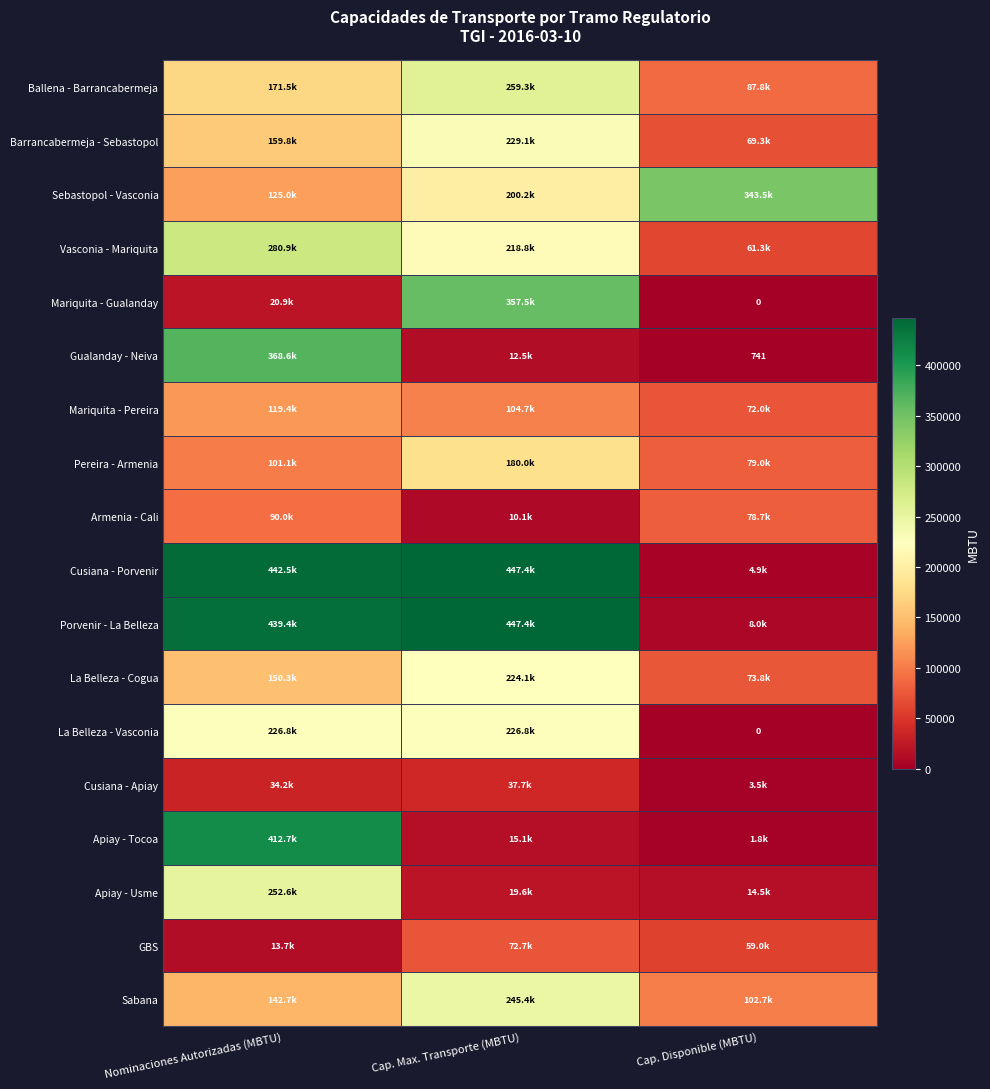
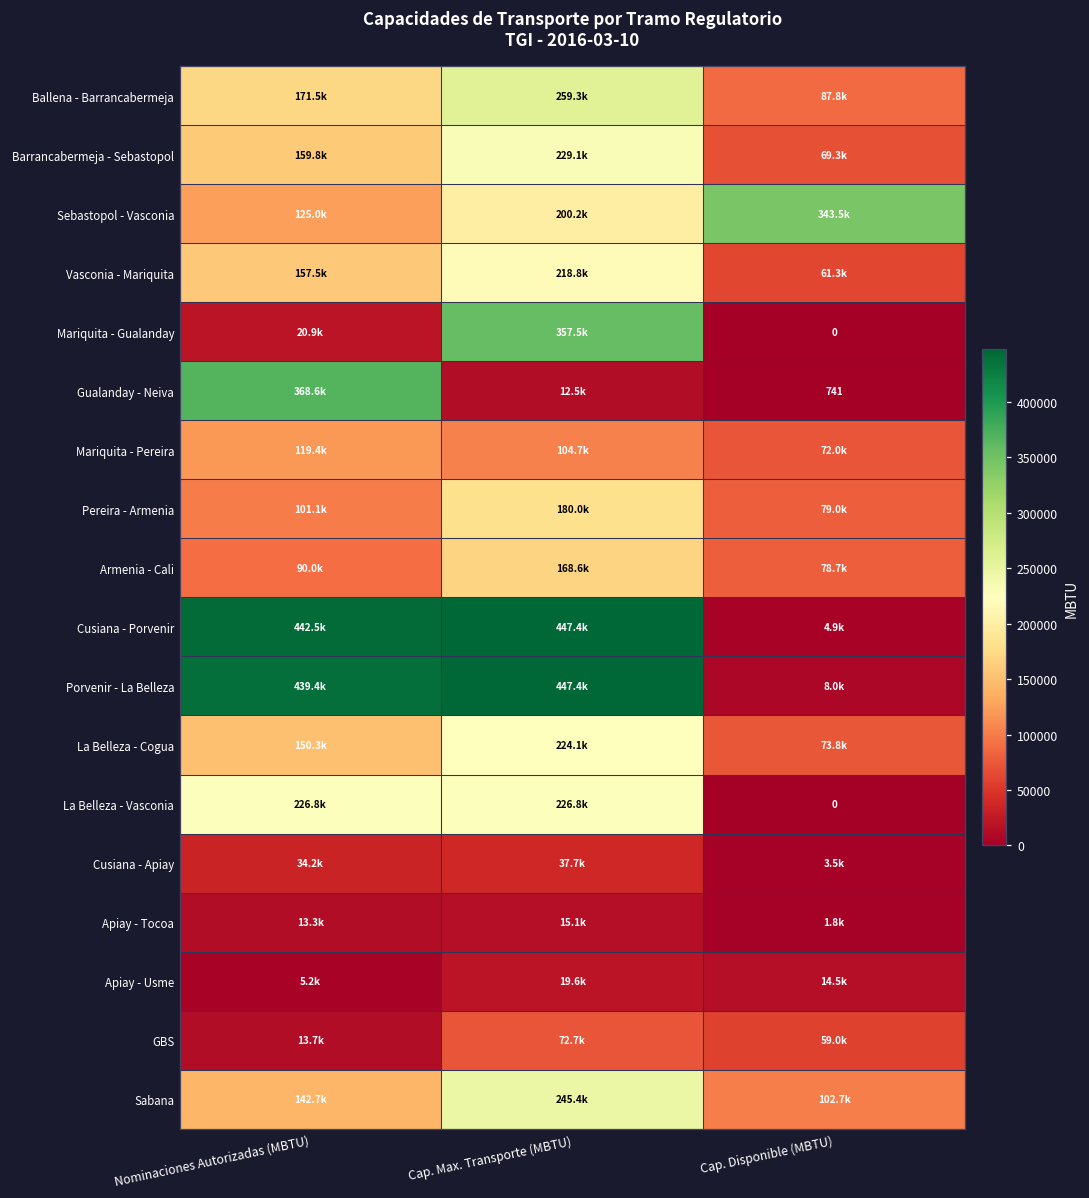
  {
    "Ballena - Barrancabermeja": {
      "Nominaciones Autorizadas (MBTU)": "171.5k",
      "Cap. Max. Transporte (MBTU)": "259.3k",
      "Cap. Disponible (MBTU)": "87.8k"
    },
    "Barrancabermeja - Sebastopol": {
      "Nominaciones Autorizadas (MBTU)": "159.8k",
      "Cap. Max. Transporte (MBTU)": "229.1k",
      "Cap. Disponible (MBTU)": "69.3k"
    },
    "Sebastopol - Vasconia": {
      "Nominaciones Autorizadas (MBTU)": "125.0k",
      "Cap. Max. Transporte (MBTU)": "200.2k",
      "Cap. Disponible (MBTU)": "343.5k"
    },
    "Vasconia - Mariquita": {
-     "Nominaciones Autorizadas (MBTU)": "280.9k",
+     "Nominaciones Autorizadas (MBTU)": "157.5k",
      "Cap. Max. Transporte (MBTU)": "218.8k",
      "Cap. Disponible (MBTU)": "61.3k"
    },
    "Mariquita - Gualanday": {
      "Nominaciones Autorizadas (MBTU)": "20.9k",
      "Cap. Max. Transporte (MBTU)": "357.5k",
      "Cap. Disponible (MBTU)": "0"
    },
    "Gualanday - Neiva": {
      "Nominaciones Autorizadas (MBTU)": "368.6k",
      "Cap. Max. Transporte (MBTU)": "12.5k",
      "Cap. Disponible (MBTU)": "741"
    },
    "Mariquita - Pereira": {
      "Nominaciones Autorizadas (MBTU)": "119.4k",
      "Cap. Max. Transporte (MBTU)": "104.7k",
      "Cap. Disponible (MBTU)": "72.0k"
    },
    "Pereira - Armenia": {
      "Nominaciones Autorizadas (MBTU)": "101.1k",
      "Cap. Max. Transporte (MBTU)": "180.0k",
      "Cap. Disponible (MBTU)": "79.0k"
    },
    "Armenia - Cali": {
      "Nominaciones Autorizadas (MBTU)": "90.0k",
-     "Cap. Max. Transporte (MBTU)": "10.1k",
+     "Cap. Max. Transporte (MBTU)": "168.6k",
      "Cap. Disponible (MBTU)": "78.7k"
    },
    "Cusiana - Porvenir": {
      "Nominaciones Autorizadas (MBTU)": "442.5k",
      "Cap. Max. Transporte (MBTU)": "447.4k",
      "Cap. Disponible (MBTU)": "4.9k"
    },
    "Porvenir - La Belleza": {
      "Nominaciones Autorizadas (MBTU)": "439.4k",
      "Cap. Max. Transporte (MBTU)": "447.4k",
      "Cap. Disponible (MBTU)": "8.0k"
    },
    "La Belleza - Cogua": {
      "Nominaciones Autorizadas (MBTU)": "150.3k",
      "Cap. Max. Transporte (MBTU)": "224.1k",
      "Cap. Disponible (MBTU)": "73.8k"
    },
    "La Belleza - Vasconia": {
      "Nominaciones Autorizadas (MBTU)": "226.8k",
      "Cap. Max. Transporte (MBTU)": "226.8k",
      "Cap. Disponible (MBTU)": "0"
    },
    "Cusiana - Apiay": {
      "Nominaciones Autorizadas (MBTU)": "34.2k",
      "Cap. Max. Transporte (MBTU)": "37.7k",
      "Cap. Disponible (MBTU)": "3.5k"
    },
    "Apiay - Tocoa": {
-     "Nominaciones Autorizadas (MBTU)": "412.7k",
+     "Nominaciones Autorizadas (MBTU)": "13.3k",
      "Cap. Max. Transporte (MBTU)": "15.1k",
      "Cap. Disponible (MBTU)": "1.8k"
    },
    "Apiay - Usme": {
-     "Nominaciones Autorizadas (MBTU)": "252.6k",
+     "Nominaciones Autorizadas (MBTU)": "5.2k",
      "Cap. Max. Transporte (MBTU)": "19.6k",
      "Cap. Disponible (MBTU)": "14.5k"
    },
    "GBS": {
      "Nominaciones Autorizadas (MBTU)": "13.7k",
      "Cap. Max. Transporte (MBTU)": "72.7k",
      "Cap. Disponible (MBTU)": "59.0k"
    },
    "Sabana": {
      "Nominaciones Autorizadas (MBTU)": "142.7k",
      "Cap. Max. Transporte (MBTU)": "245.4k",
      "Cap. Disponible (MBTU)": "102.7k"
    }
  }
